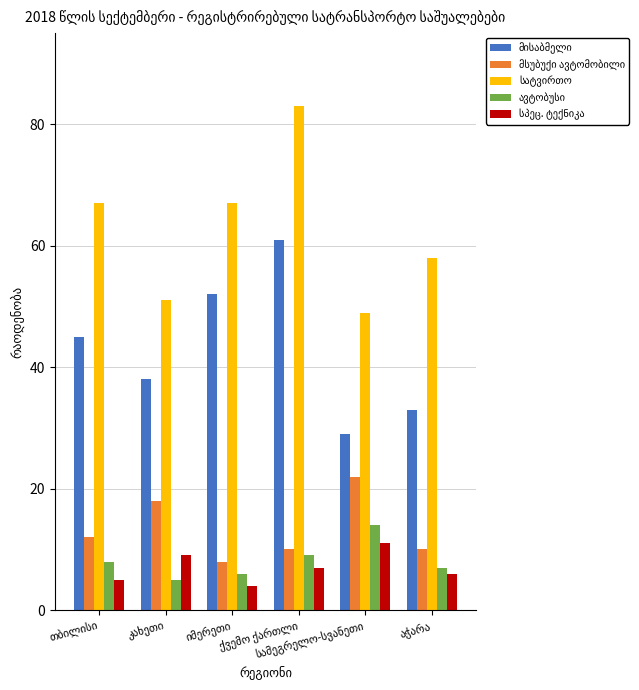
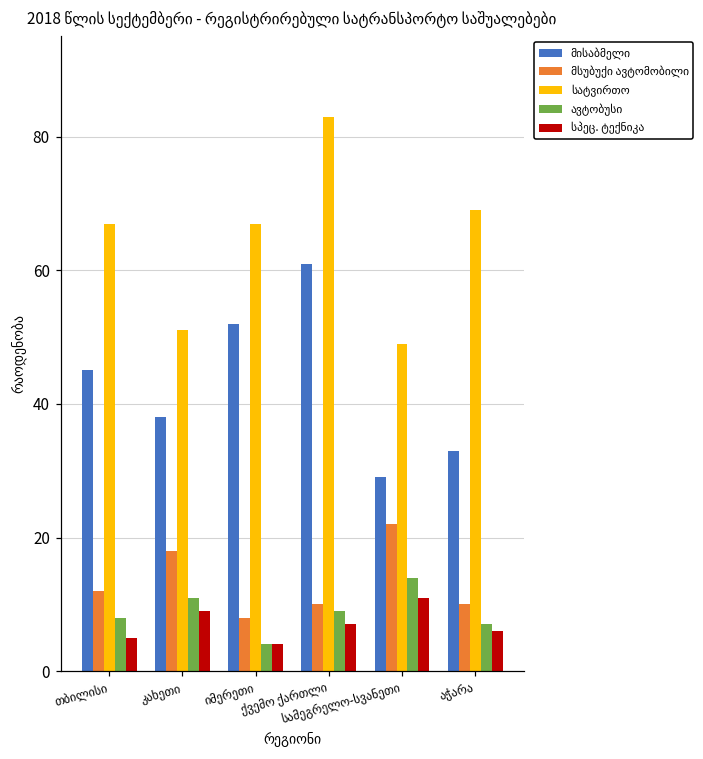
  {
    "მისაბმელი": {
      "თბილისი": 45,
      "კახეთი": 38,
      "იმერეთი": 52,
      "ქვემო ქართლი": 61,
      "სამეგრელო-სვანეთი": 29,
      "აჭარა": 33
    },
    "მსუბუქი ავტომობილი": {
      "თბილისი": 12,
      "კახეთი": 18,
      "იმერეთი": 8,
      "ქვემო ქართლი": 10,
      "სამეგრელო-სვანეთი": 22,
      "აჭარა": 10
    },
    "სატვირთო": {
      "თბილისი": 67,
      "კახეთი": 51,
      "იმერეთი": 67,
      "ქვემო ქართლი": 83,
      "სამეგრელო-სვანეთი": 49,
-     "აჭარა": 58
+     "აჭარა": 69
    },
    "ავტობუსი": {
      "თბილისი": 8,
-     "კახეთი": 5,
-     "იმერეთი": 6,
+     "კახეთი": 11,
+     "იმერეთი": 4,
      "ქვემო ქართლი": 9,
      "სამეგრელო-სვანეთი": 14,
      "აჭარა": 7
    },
    "სპეც. ტექნიკა": {
      "თბილისი": 5,
      "კახეთი": 9,
      "იმერეთი": 4,
      "ქვემო ქართლი": 7,
      "სამეგრელო-სვანეთი": 11,
      "აჭარა": 6
    }
  }
